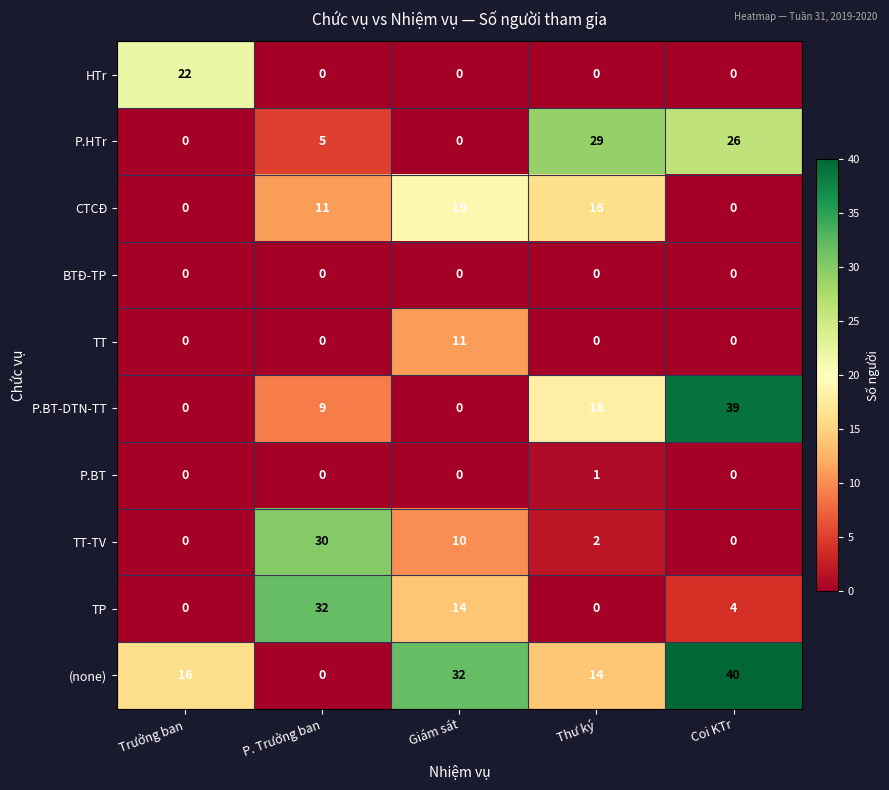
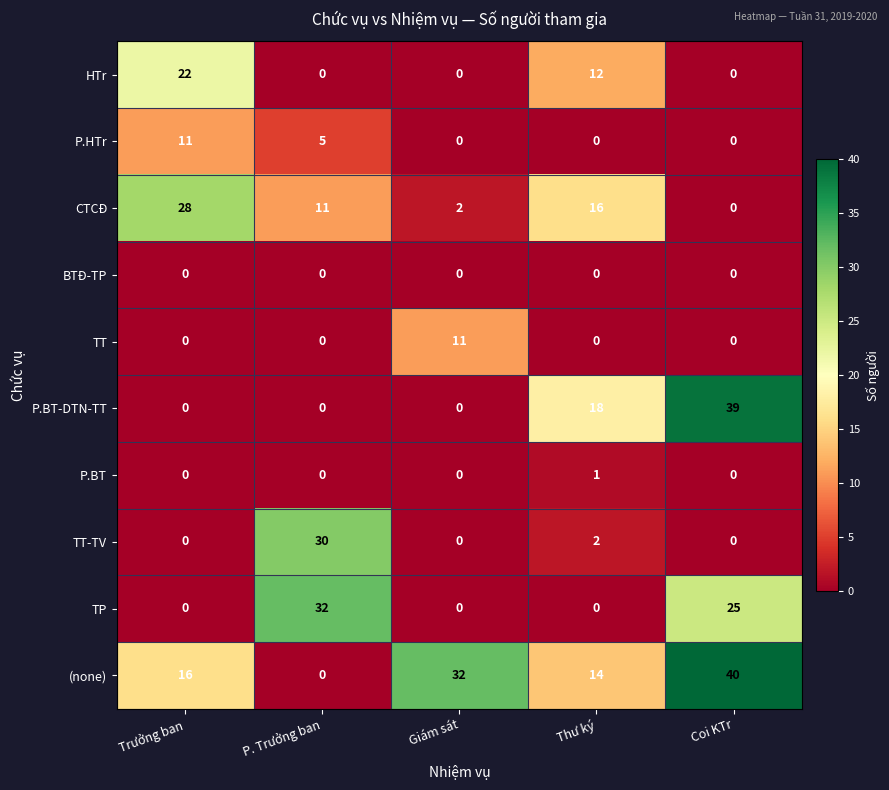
  {
    "HTr": {
      "Trưởng ban": 22,
      "P. Trưởng ban": 0,
      "Giám sát": 0,
-     "Thư ký": 0,
+     "Thư ký": 12,
      "Coi KTr": 0
    },
    "P.HTr": {
-     "Trưởng ban": 0,
+     "Trưởng ban": 11,
      "P. Trưởng ban": 5,
      "Giám sát": 0,
-     "Thư ký": 29,
-     "Coi KTr": 26
+     "Thư ký": 0,
+     "Coi KTr": 0
    },
    "CTCĐ": {
-     "Trưởng ban": 0,
+     "Trưởng ban": 28,
      "P. Trưởng ban": 11,
-     "Giám sát": 19,
+     "Giám sát": 2,
      "Thư ký": 16,
      "Coi KTr": 0
    },
    "BTĐ-TP": {
      "Trưởng ban": 0,
      "P. Trưởng ban": 0,
      "Giám sát": 0,
      "Thư ký": 0,
      "Coi KTr": 0
    },
    "TT": {
      "Trưởng ban": 0,
      "P. Trưởng ban": 0,
      "Giám sát": 11,
      "Thư ký": 0,
      "Coi KTr": 0
    },
    "P.BT-DTN-TT": {
      "Trưởng ban": 0,
-     "P. Trưởng ban": 9,
+     "P. Trưởng ban": 0,
      "Giám sát": 0,
      "Thư ký": 18,
      "Coi KTr": 39
    },
    "P.BT": {
      "Trưởng ban": 0,
      "P. Trưởng ban": 0,
      "Giám sát": 0,
      "Thư ký": 1,
      "Coi KTr": 0
    },
    "TT-TV": {
      "Trưởng ban": 0,
      "P. Trưởng ban": 30,
-     "Giám sát": 10,
+     "Giám sát": 0,
      "Thư ký": 2,
      "Coi KTr": 0
    },
    "TP": {
      "Trưởng ban": 0,
      "P. Trưởng ban": 32,
-     "Giám sát": 14,
+     "Giám sát": 0,
      "Thư ký": 0,
-     "Coi KTr": 4
+     "Coi KTr": 25
    },
    "(none)": {
      "Trưởng ban": 16,
      "P. Trưởng ban": 0,
      "Giám sát": 32,
      "Thư ký": 14,
      "Coi KTr": 40
    }
  }
